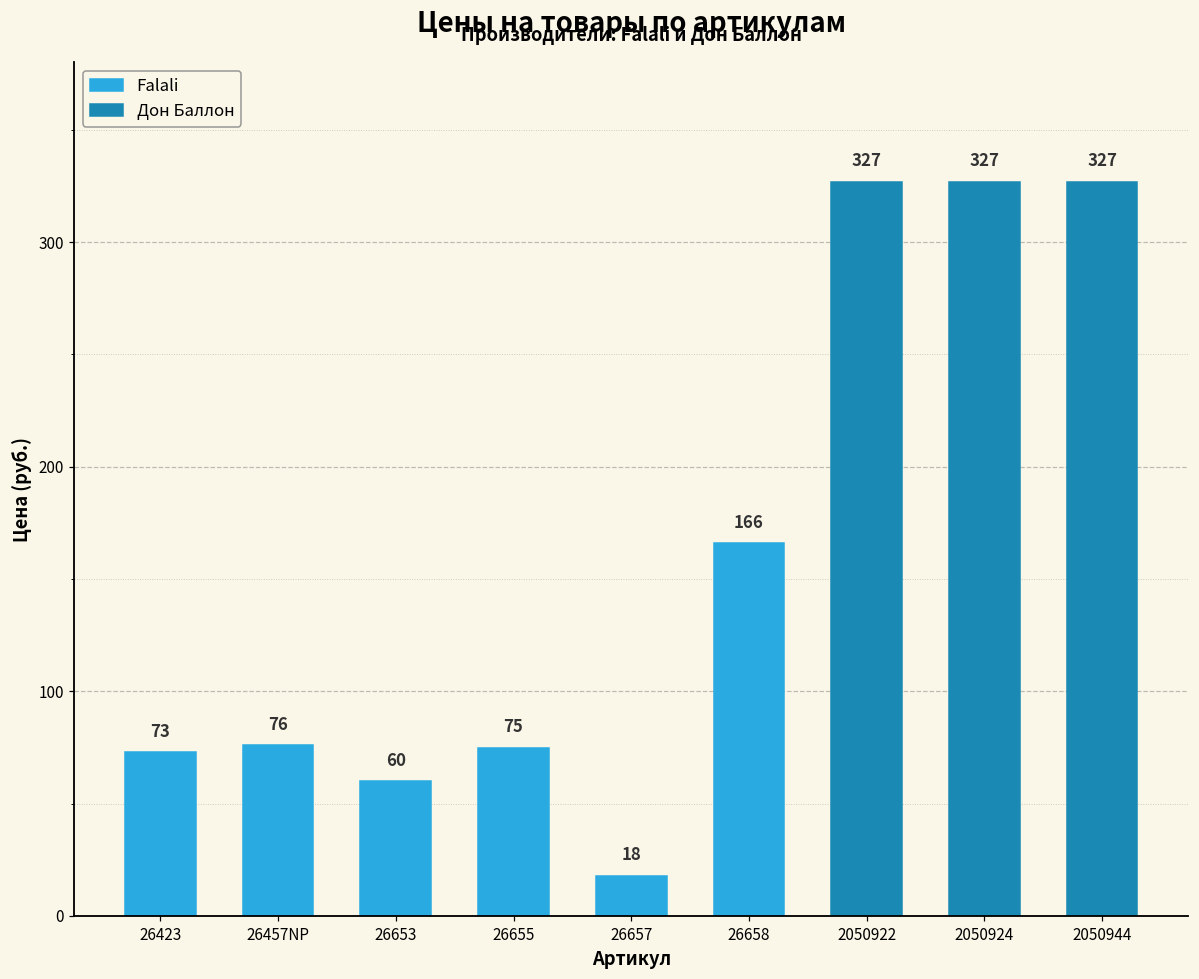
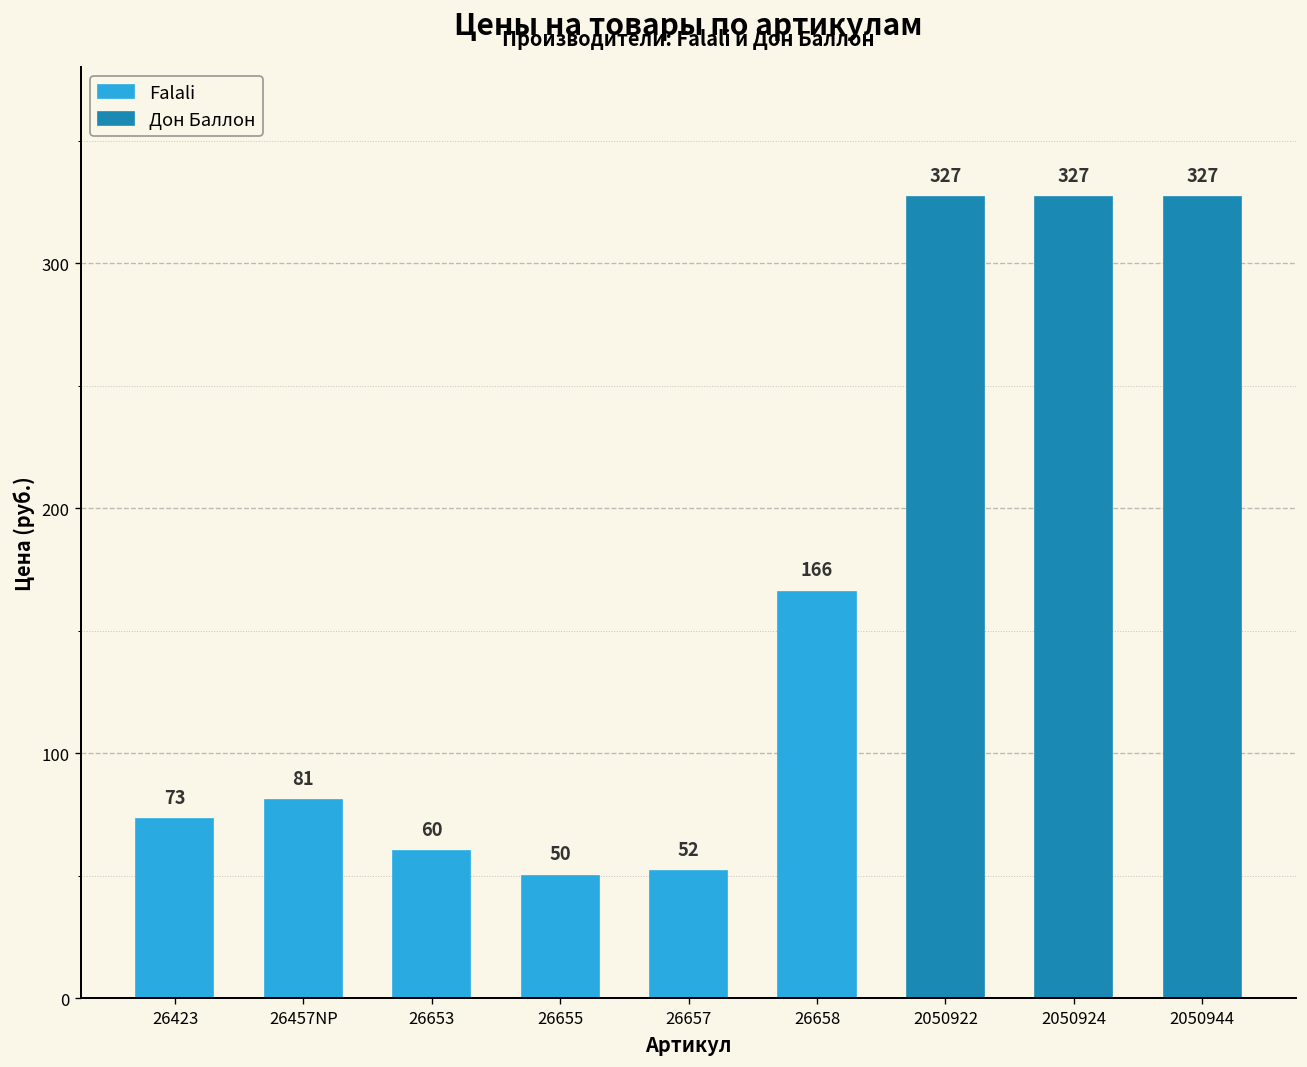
  {
    "26423": 73,
-   "26457NP": 76,
+   "26457NP": 81,
    "26653": 60,
-   "26655": 75,
-   "26657": 18,
+   "26655": 50,
+   "26657": 52,
    "26658": 166,
    "2050922": 327,
    "2050924": 327,
    "2050944": 327
  }
